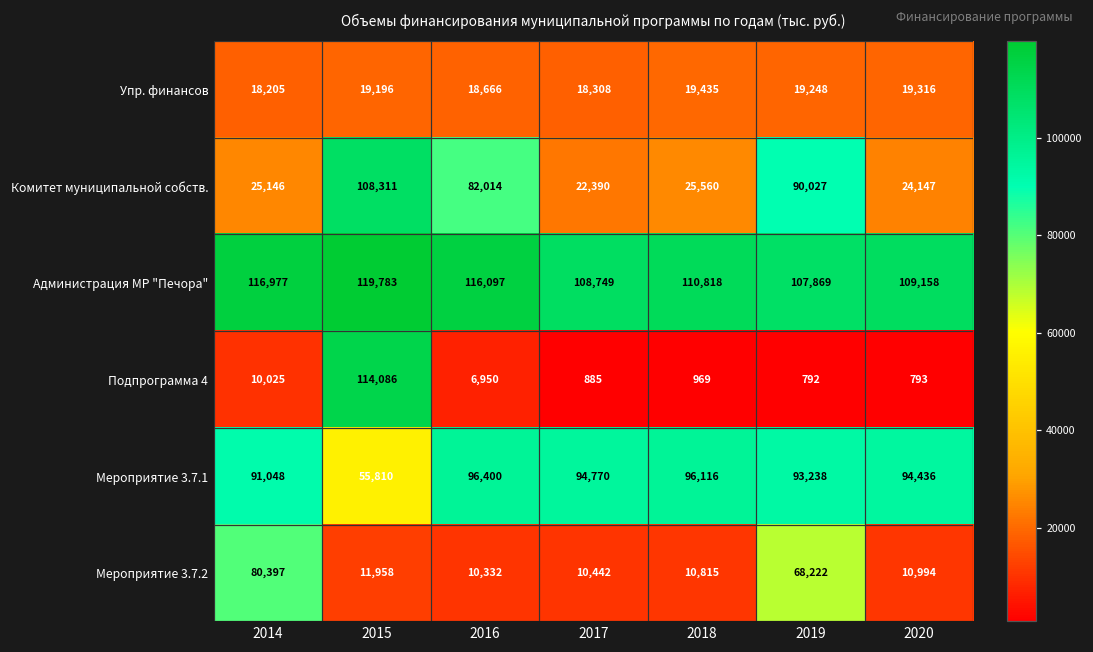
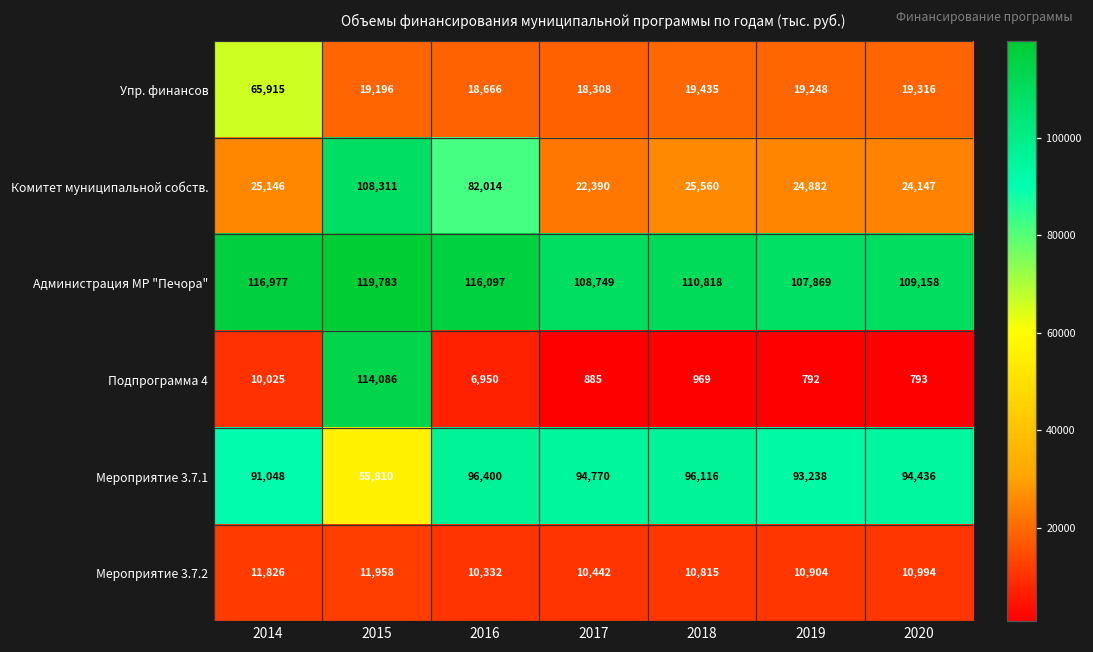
  {
    "Упр. финансов": {
-     "2014": "18,205",
+     "2014": "65,915",
      "2015": "19,196",
      "2016": "18,666",
      "2017": "18,308",
      "2018": "19,435",
      "2019": "19,248",
      "2020": "19,316"
    },
    "Комитет муниципальной собств.": {
      "2014": "25,146",
      "2015": "108,311",
      "2016": "82,014",
      "2017": "22,390",
      "2018": "25,560",
-     "2019": "90,027",
+     "2019": "24,882",
      "2020": "24,147"
    },
    "Администрация МР \"Печора\"": {
      "2014": "116,977",
      "2015": "119,783",
      "2016": "116,097",
      "2017": "108,749",
      "2018": "110,818",
      "2019": "107,869",
      "2020": "109,158"
    },
    "Подпрограмма 4": {
      "2014": "10,025",
      "2015": "114,086",
      "2016": "6,950",
      "2017": "885",
      "2018": "969",
      "2019": "792",
      "2020": "793"
    },
    "Мероприятие 3.7.1": {
      "2014": "91,048",
      "2015": "55,810",
      "2016": "96,400",
      "2017": "94,770",
      "2018": "96,116",
      "2019": "93,238",
      "2020": "94,436"
    },
    "Мероприятие 3.7.2": {
-     "2014": "80,397",
+     "2014": "11,826",
      "2015": "11,958",
      "2016": "10,332",
      "2017": "10,442",
      "2018": "10,815",
-     "2019": "68,222",
+     "2019": "10,904",
      "2020": "10,994"
    }
  }
